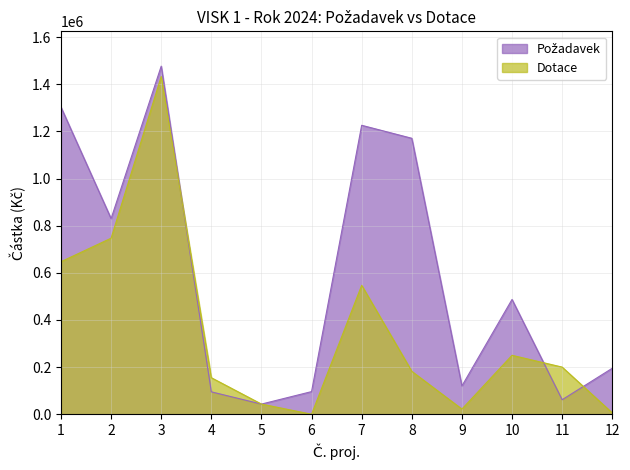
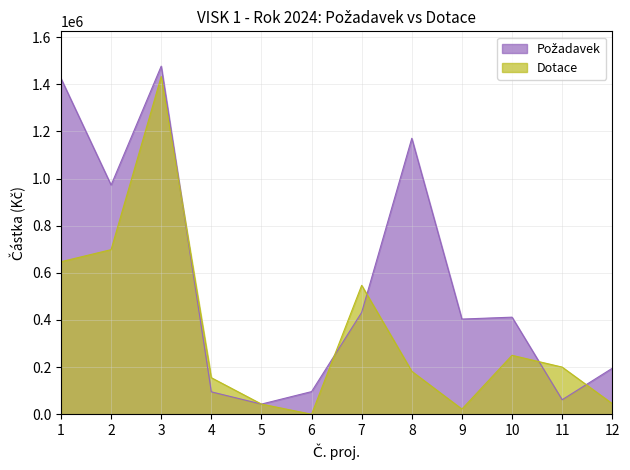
  {
    "Požadavek": {
-     "1": 1300000,
-     "2": 830000,
+     "1": 1420000,
+     "2": 970000,
      "3": 1480000,
      "4": 100000,
      "6": 100000,
-     "7": 1230000,
+     "7": 430000,
      "8": 1170000,
-     "9": 120000,
-     "10": 490000,
+     "9": 400000,
+     "10": 410000,
      "11": 60000,
      "12": 200000
    },
    "Dotace": {
      "1": 650000,
-     "2": 750000,
+     "2": 700000,
      "3": 1430000,
      "4": 150000,
      "6": 0,
      "7": 550000,
      "8": 180000,
      "9": 20000,
      "10": 250000,
      "11": 200000,
-     "12": 10000
+     "12": 50000
    }
  }
